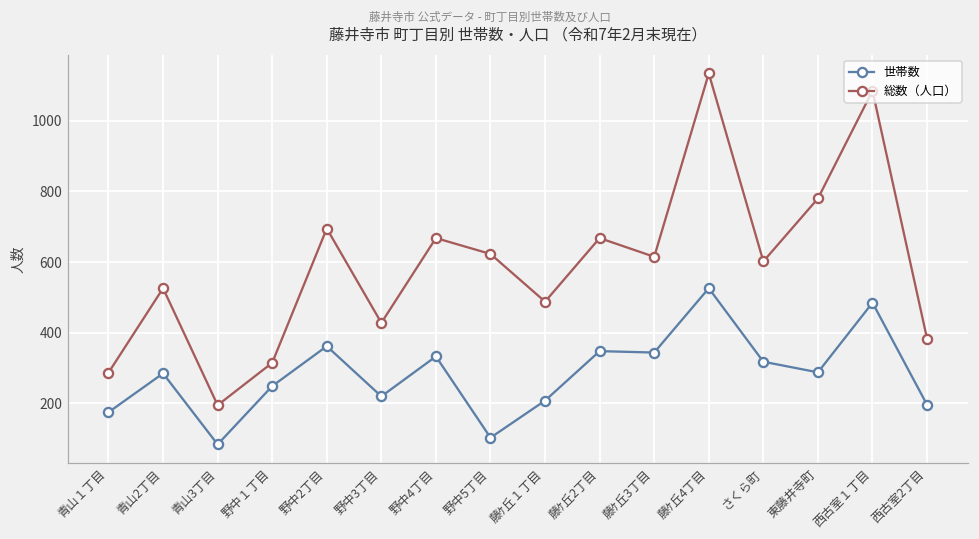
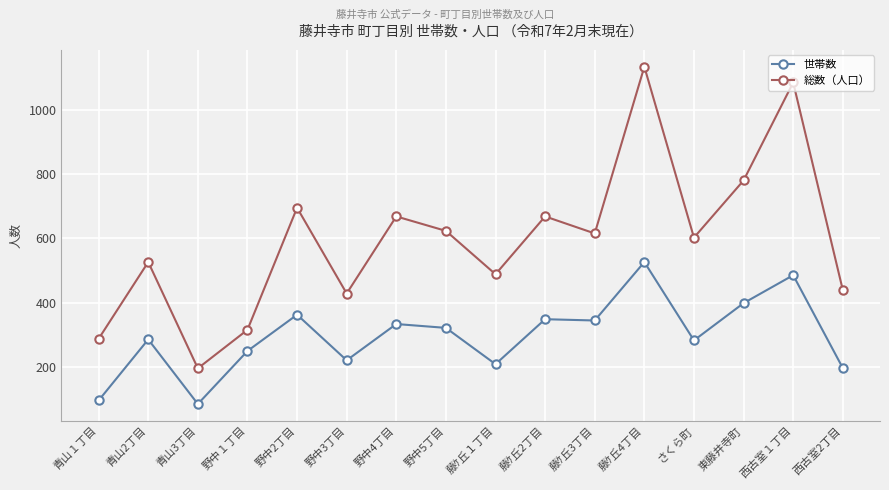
  {
    "世帯数": {
-     "青山１丁目": 180,
+     "青山１丁目": 100,
      "青山2丁目": 290,
      "青山3丁目": 80,
      "野中１丁目": 250,
      "野中2丁目": 360,
      "野中3丁目": 220,
      "野中4丁目": 330,
-     "野中5丁目": 100,
+     "野中5丁目": 320,
      "藤ｹ丘１丁目": 210,
      "藤ｹ丘2丁目": 350,
      "藤ｹ丘3丁目": 340,
      "藤ｹ丘4丁目": 530,
-     "さくら町": 320,
-     "東藤井寺町": 290,
+     "さくら町": 280,
+     "東藤井寺町": 400,
      "西古室１丁目": 490,
      "西古室2丁目": 200
    },
    "総数（人口）": {
      "青山１丁目": 290,
      "青山2丁目": 530,
      "青山3丁目": 200,
      "野中１丁目": 320,
      "野中2丁目": 700,
      "野中3丁目": 430,
      "野中4丁目": 670,
      "野中5丁目": 620,
      "藤ｹ丘１丁目": 490,
      "藤ｹ丘2丁目": 670,
      "藤ｹ丘3丁目": 620,
      "藤ｹ丘4丁目": 1130,
      "さくら町": 600,
      "東藤井寺町": 780,
-     "西古室2丁目": 380
+     "西古室2丁目": 440
    }
  }
